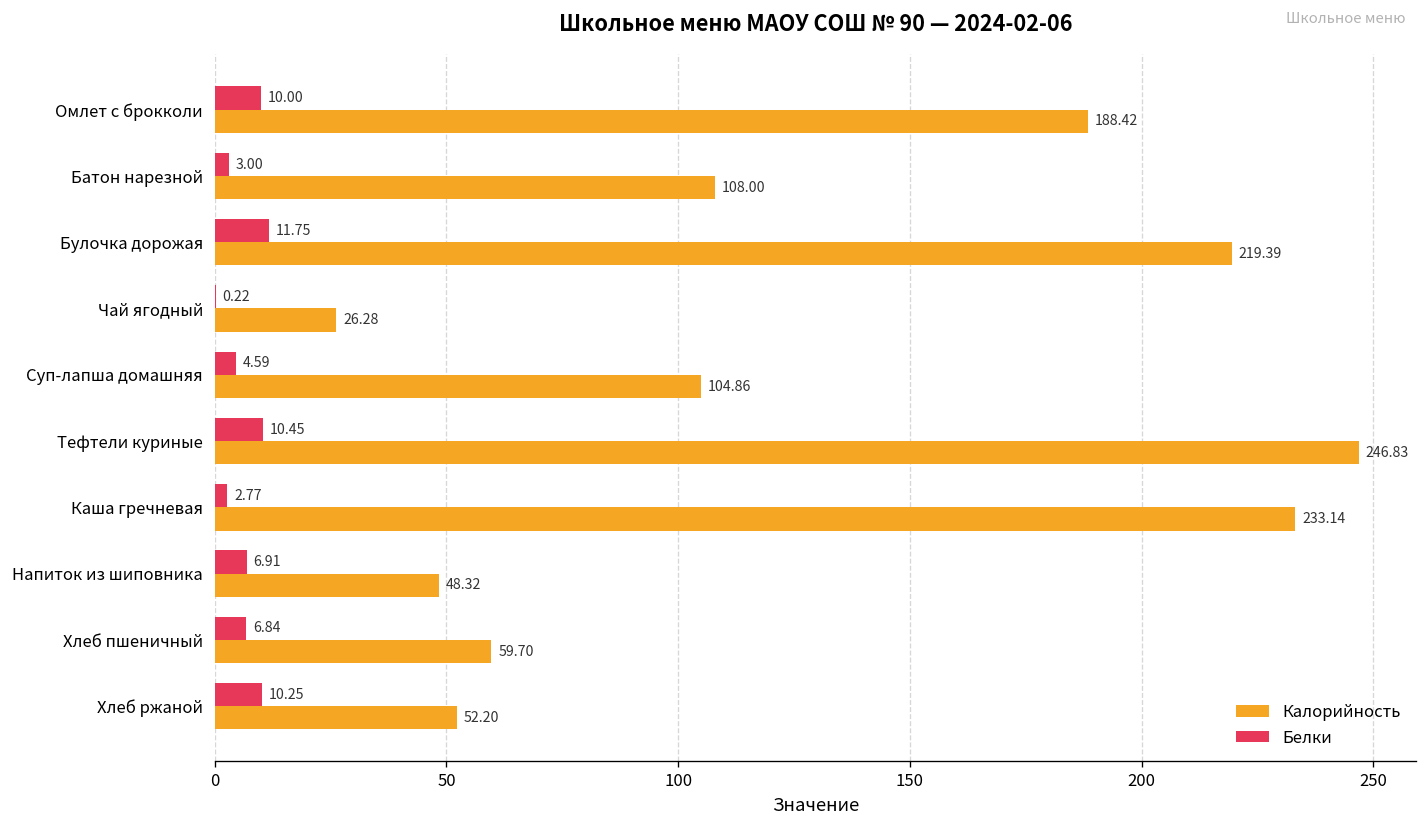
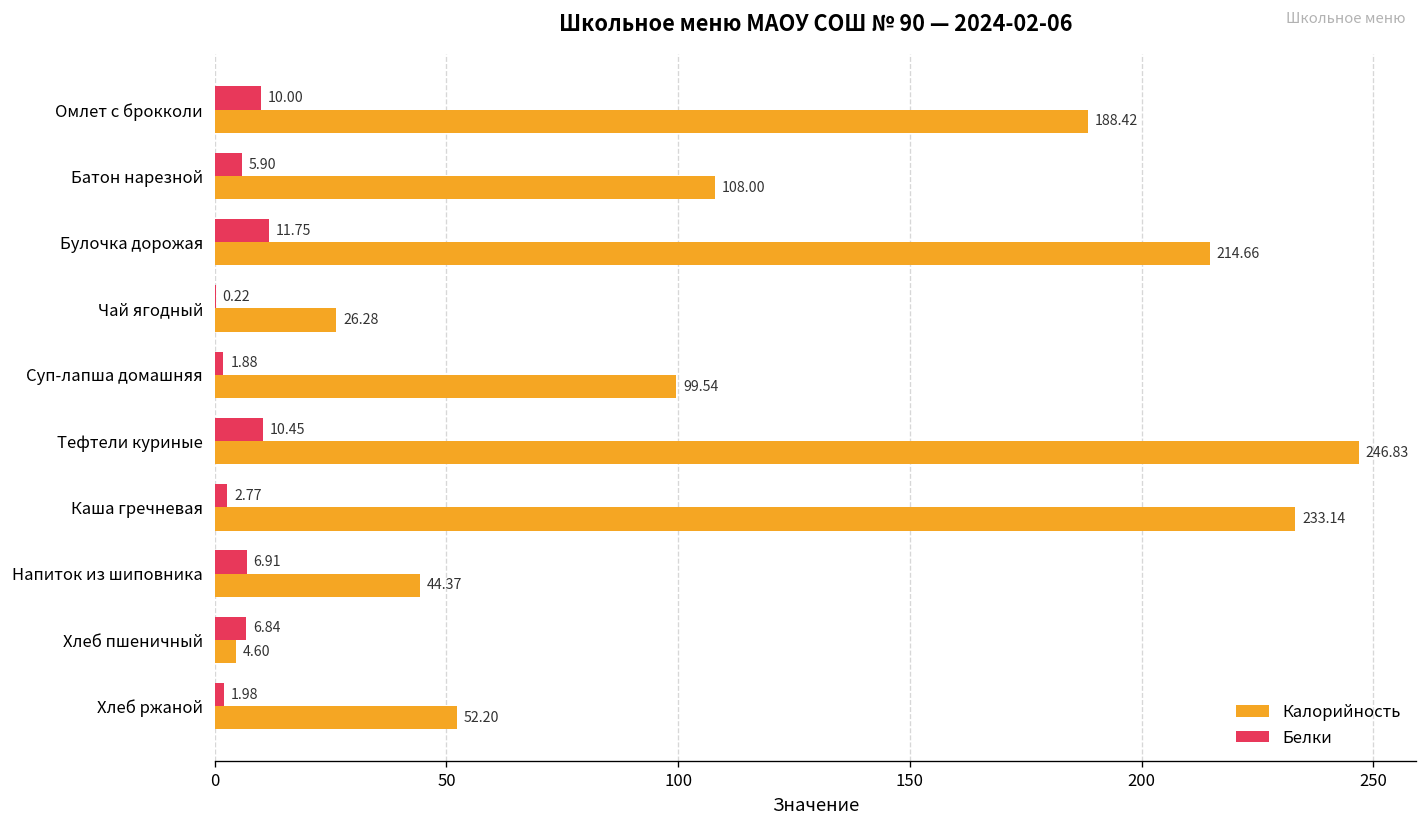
  {
    "Калорийность": {
      "Омлет с брокколи": 188.42,
      "Батон нарезной": 108.00,
-     "Булочка дорожая": 219.39,
+     "Булочка дорожая": 214.66,
      "Чай ягодный": 26.28,
-     "Суп-лапша домашняя": 104.86,
+     "Суп-лапша домашняя": 99.54,
      "Тефтели куриные": 246.83,
      "Каша гречневая": 233.14,
-     "Напиток из шиповника": 48.32,
-     "Хлеб пшеничный": 59.70,
+     "Напиток из шиповника": 44.37,
+     "Хлеб пшеничный": 4.60,
      "Хлеб ржаной": 52.20
    },
    "Белки": {
      "Омлет с брокколи": 10.00,
-     "Батон нарезной": 3.00,
+     "Батон нарезной": 5.90,
      "Булочка дорожая": 11.75,
      "Чай ягодный": 0.22,
-     "Суп-лапша домашняя": 4.59,
+     "Суп-лапша домашняя": 1.88,
      "Тефтели куриные": 10.45,
      "Каша гречневая": 2.77,
      "Напиток из шиповника": 6.91,
      "Хлеб пшеничный": 6.84,
-     "Хлеб ржаной": 10.25
+     "Хлеб ржаной": 1.98
    }
  }
